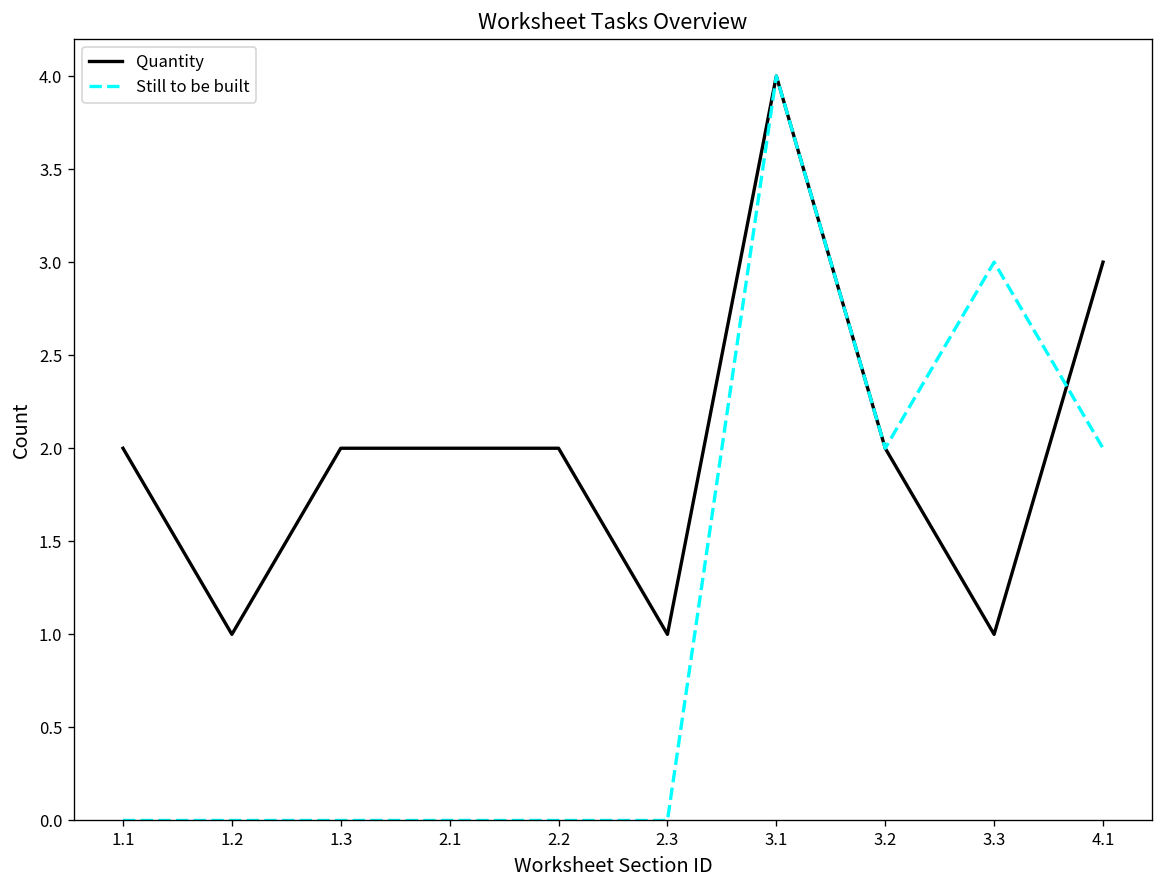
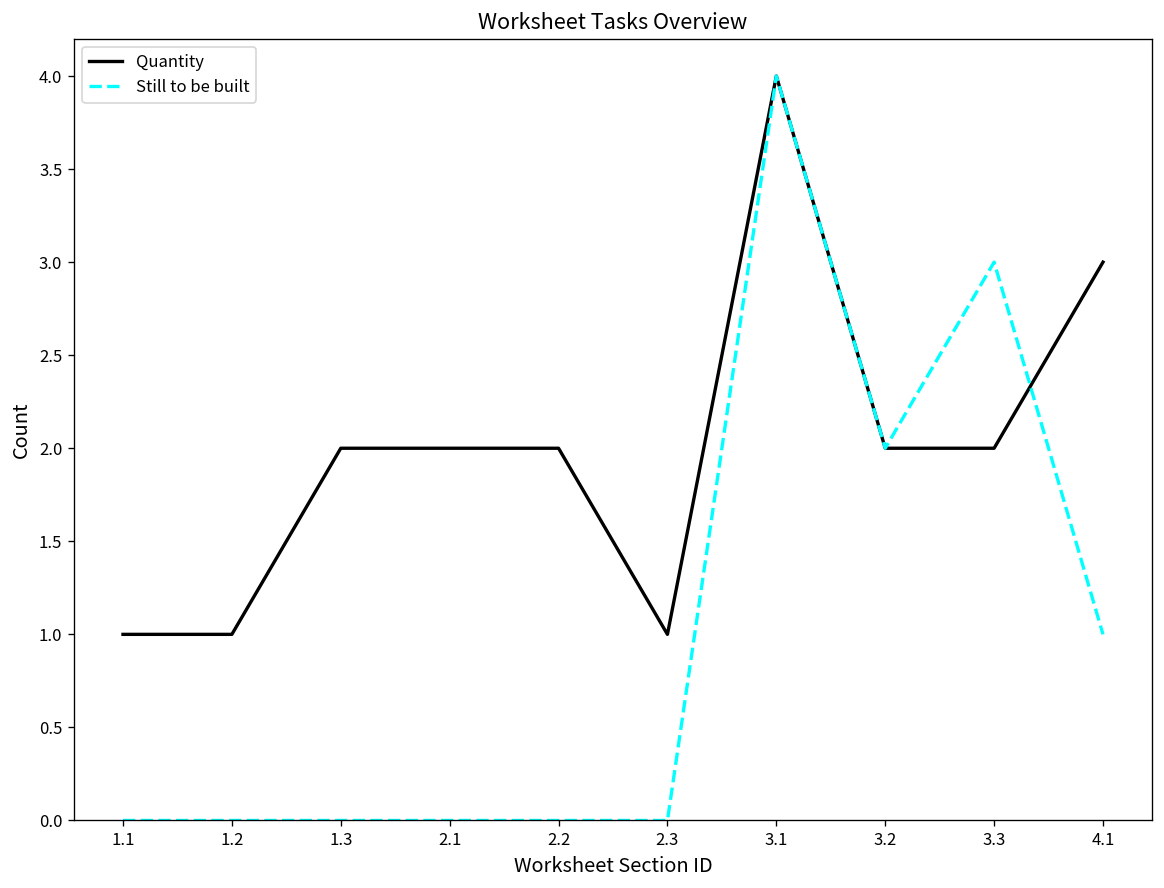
  {
    "Quantity": {
-     "1.1": 2,
+     "1.1": 1,
      "1.2": 1,
      "1.3": 2,
      "2.1": 2,
      "2.2": 2,
      "2.3": 1,
-     "3.3": 1,
+     "3.3": 2,
      "4.1": 3
    },
    "Still to be built": {
      "1.1": 0,
      "1.2": 0,
      "1.3": 0,
      "2.1": 0,
      "2.2": 0,
      "2.3": 0,
      "3.3": 3,
-     "4.1": 2
+     "4.1": 1
    }
  }
